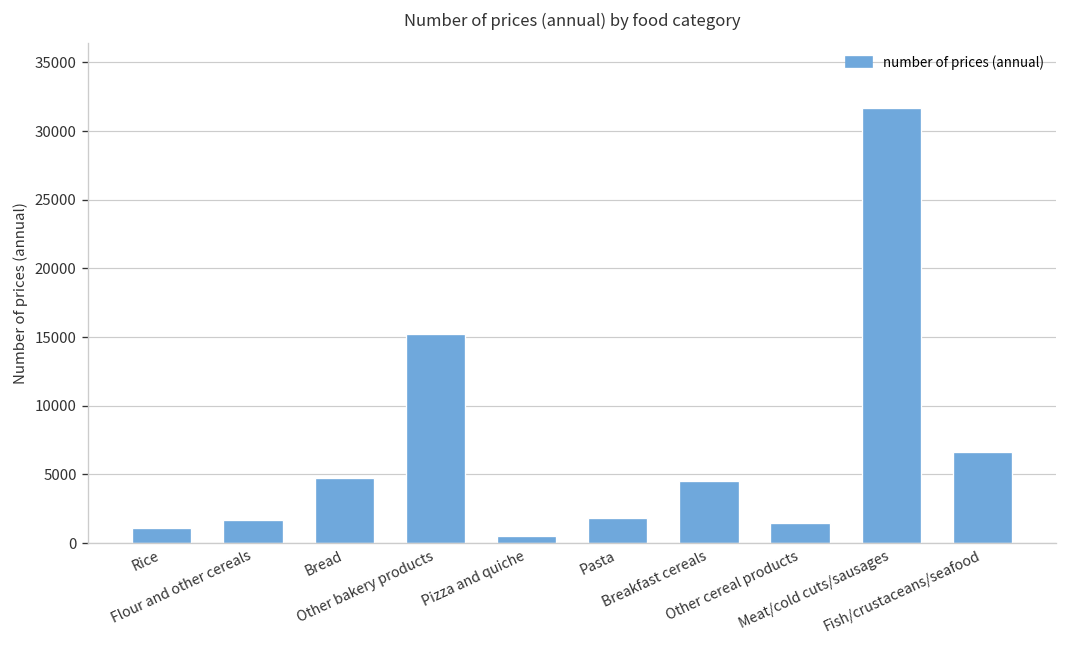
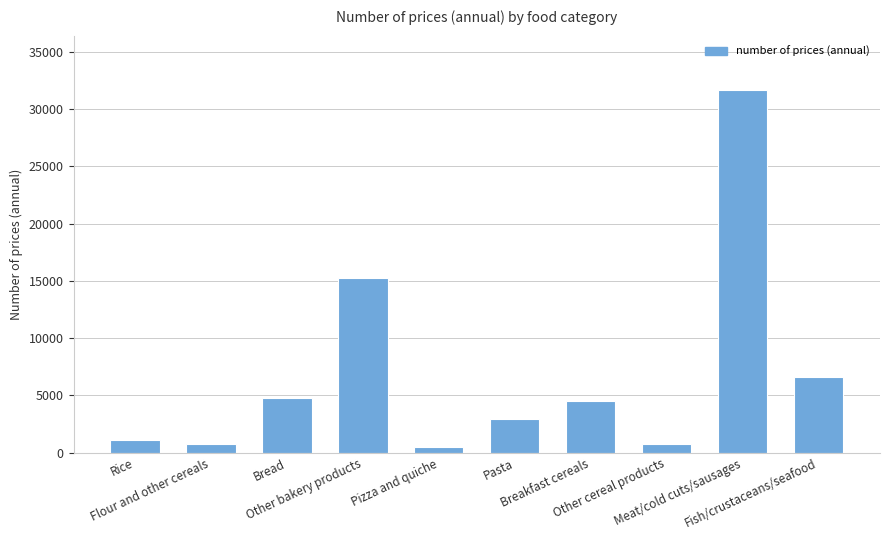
  {
    "Rice": 1100,
-   "Flour and other cereals": 1700,
+   "Flour and other cereals": 700,
    "Bread": 4800,
    "Other bakery products": 15300,
    "Pizza and quiche": 500,
-   "Pasta": 1800,
+   "Pasta": 2900,
    "Breakfast cereals": 4500,
-   "Other cereal products": 1500,
+   "Other cereal products": 700,
    "Meat/cold cuts/sausages": 31700,
    "Fish/crustaceans/seafood": 6600
  }
